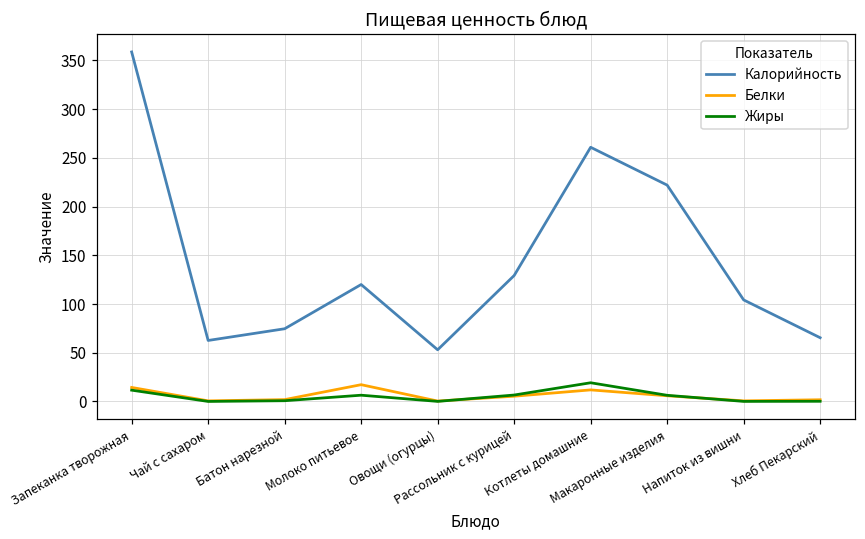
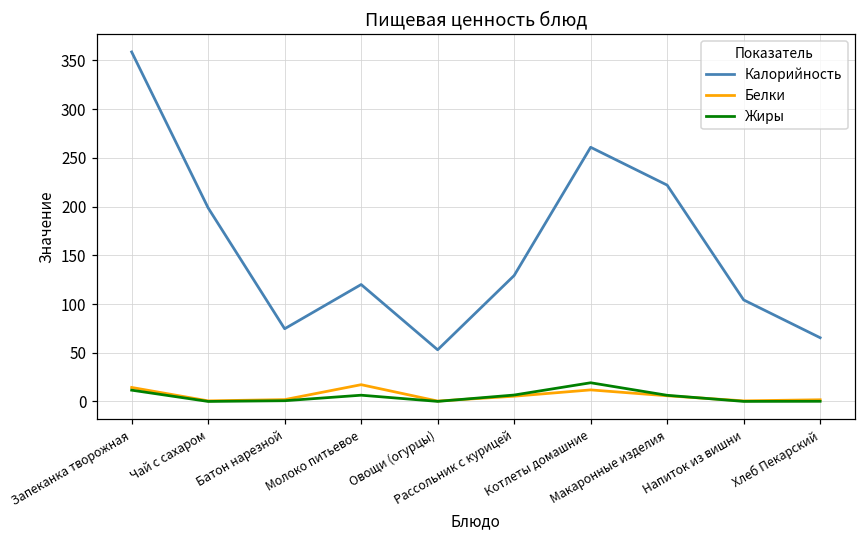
  {
    "Калорийность": {
      "Запеканка творожная": 360,
-     "Чай с сахаром": 60,
+     "Чай с сахаром": 200,
      "Батон нарезной": 70,
      "Молоко питьевое": 120,
      "Овощи (огурцы)": 50,
      "Рассольник с курицей": 130,
      "Котлеты домашние": 260,
      "Макаронные изделия": 220,
      "Напиток из вишни": 100,
      "Хлеб Пекарский": 70
    },
    "Белки": {
      "Молоко питьевое": 20,
      "Котлеты домашние": 10
    },
    "Жиры": {
      "Молоко питьевое": 10,
      "Котлеты домашние": 20
    }
  }
